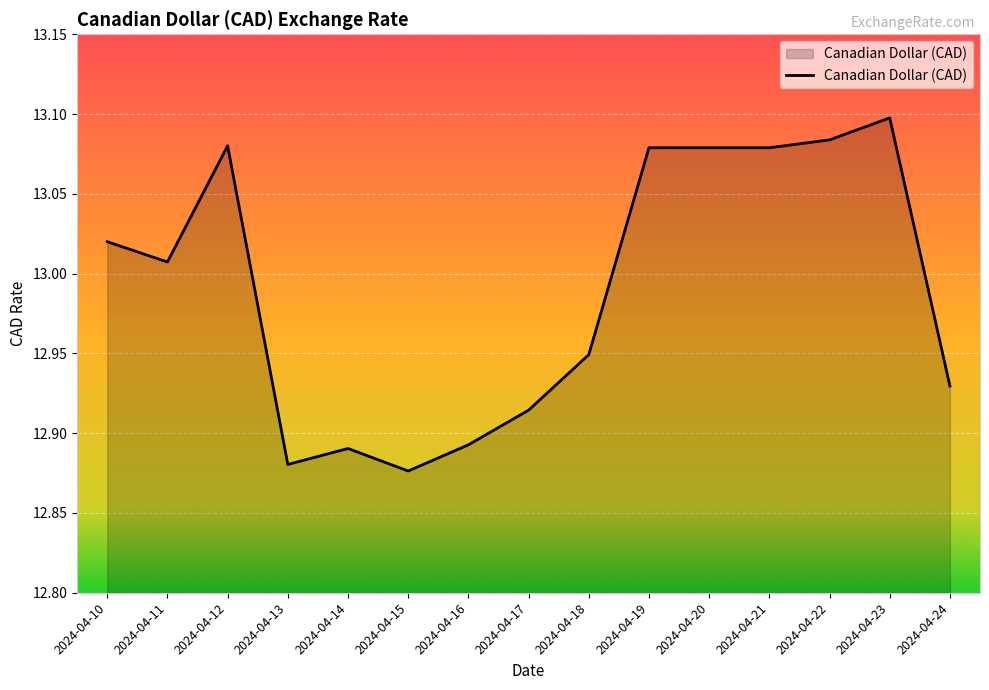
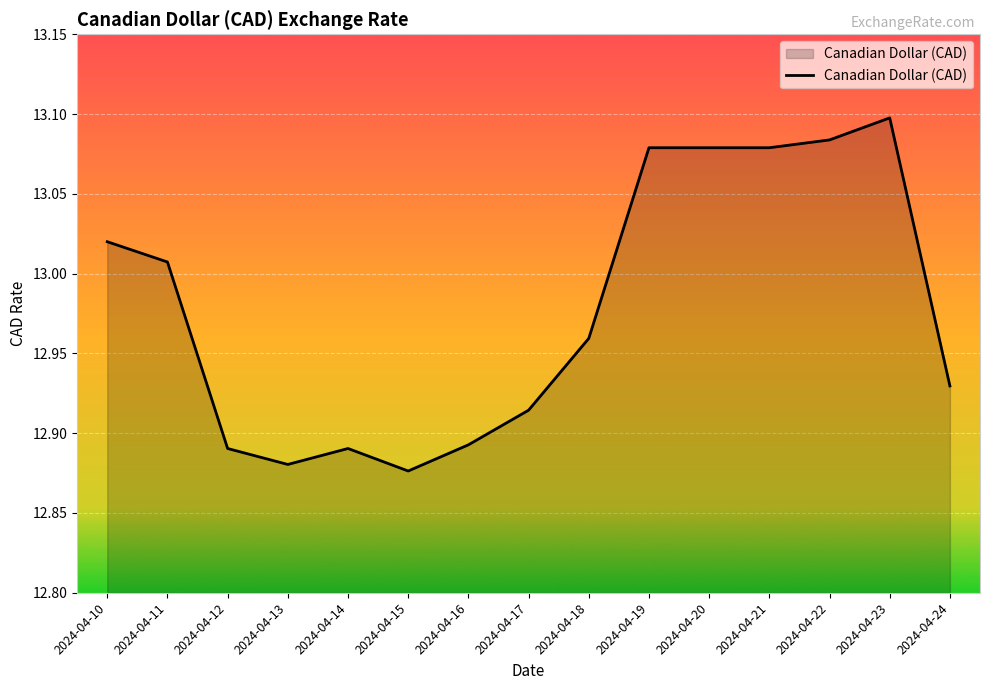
  {
    "2024-04-10": 13.020,
    "2024-04-11": 13.007,
-   "2024-04-12": 13.080,
+   "2024-04-12": 12.890,
    "2024-04-13": 12.880,
    "2024-04-14": 12.890,
    "2024-04-15": 12.876,
    "2024-04-16": 12.893,
    "2024-04-17": 12.914,
-   "2024-04-18": 12.949,
+   "2024-04-18": 12.959,
    "2024-04-19": 13.079,
    "2024-04-20": 13.079,
    "2024-04-21": 13.079,
    "2024-04-22": 13.084,
    "2024-04-23": 13.098,
    "2024-04-24": 12.930
  }
